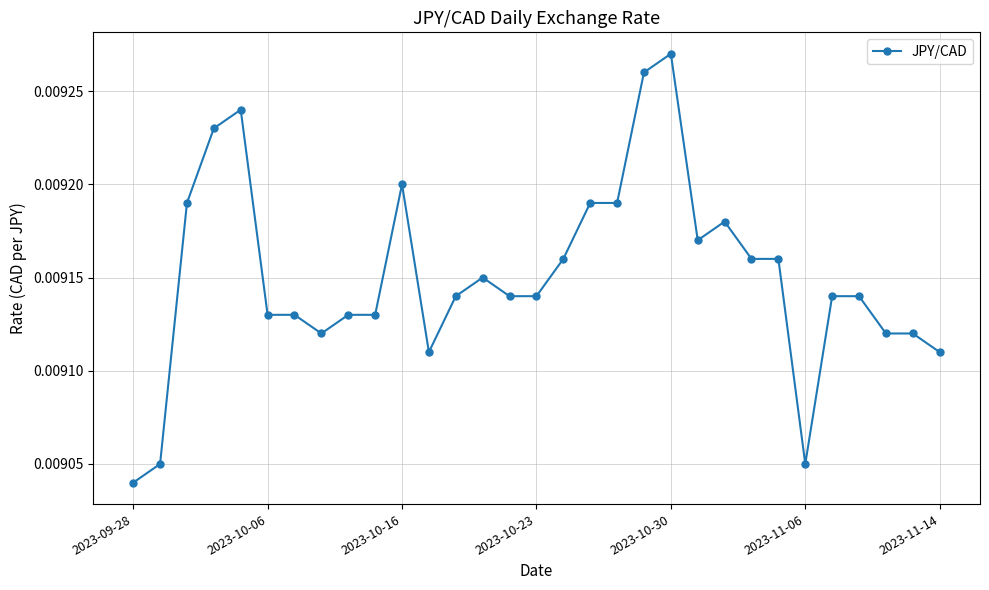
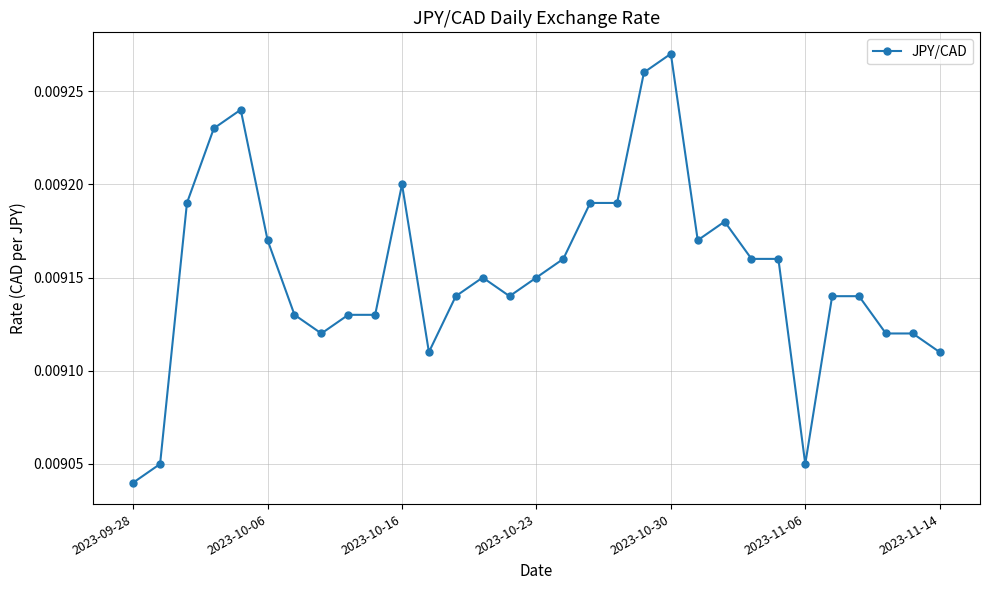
  {
    "2023-09-28": 0.00904,
-   "2023-10-06": 0.00913,
+   "2023-10-06": 0.00917,
    "2023-10-16": 0.00920,
-   "2023-10-23": 0.00914,
+   "2023-10-23": 0.00915,
    "2023-10-30": 0.00927,
    "2023-11-06": 0.00905,
    "2023-11-14": 0.00911
  }
